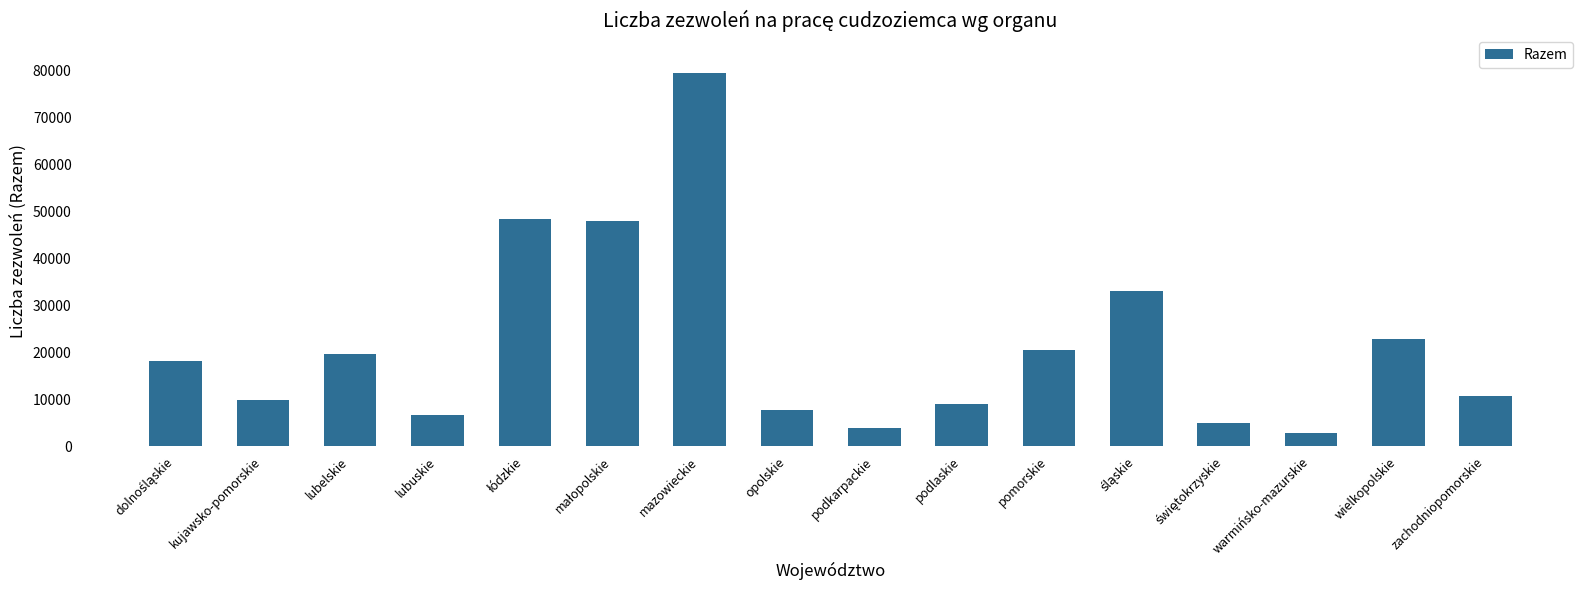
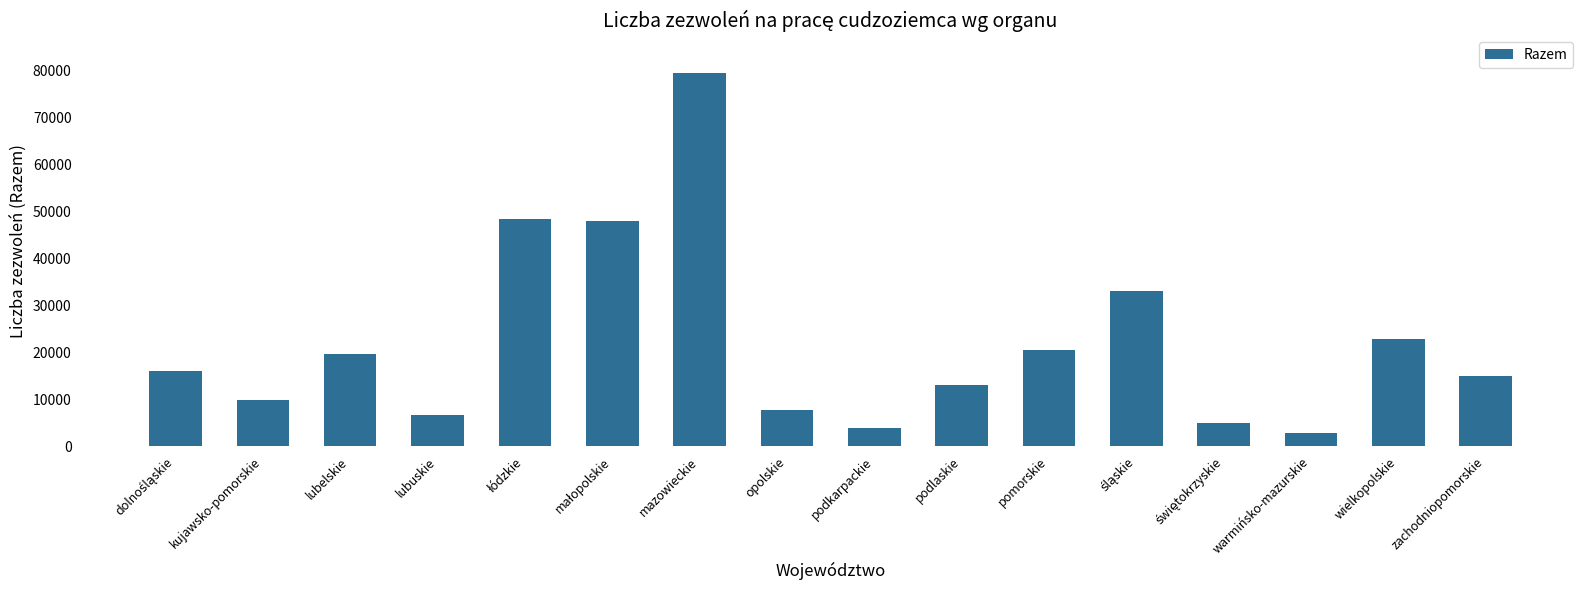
  {
-   "dolnośląskie": 18000,
+   "dolnośląskie": 16000,
    "kujawsko-pomorskie": 10000,
    "lubelskie": 20000,
    "lubuskie": 7000,
    "łódzkie": 48000,
    "małopolskie": 48000,
    "mazowieckie": 80000,
    "opolskie": 8000,
    "podkarpackie": 4000,
-   "podlaskie": 9000,
+   "podlaskie": 13000,
    "pomorskie": 21000,
    "śląskie": 33000,
    "świętokrzyskie": 5000,
    "warmińsko-mazurskie": 3000,
    "wielkopolskie": 23000,
-   "zachodniopomorskie": 11000
+   "zachodniopomorskie": 15000
  }
